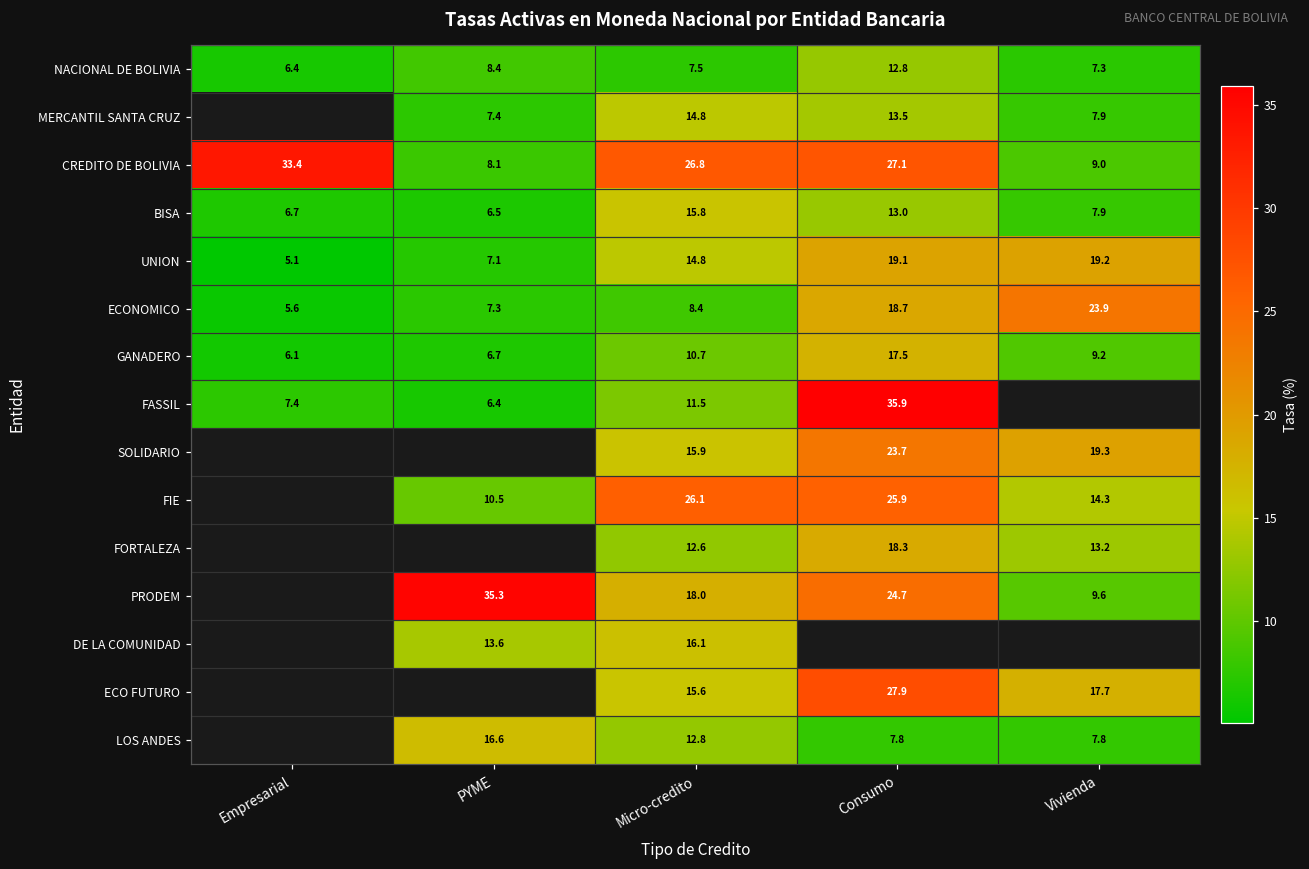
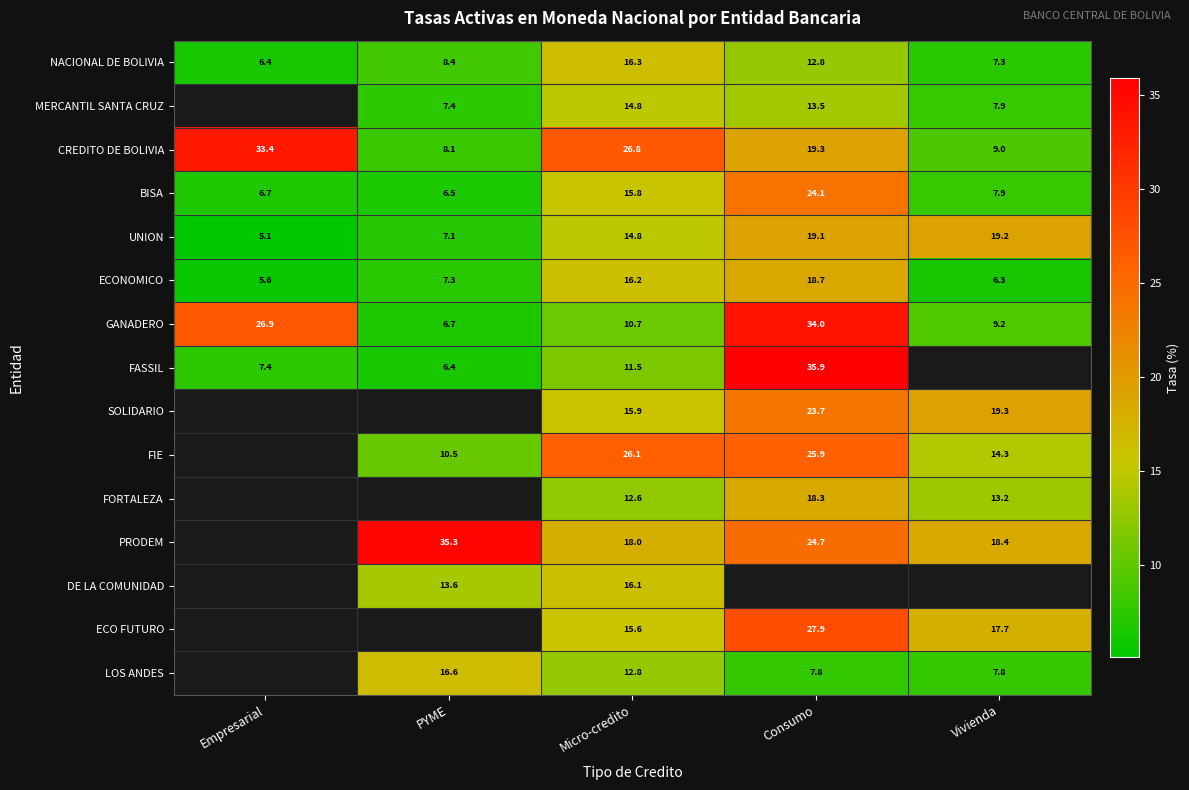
  {
    "NACIONAL DE BOLIVIA": {
      "Empresarial": 6.4,
      "PYME": 8.4,
-     "Micro-credito": 7.5,
+     "Micro-credito": 16.3,
      "Consumo": 12.8,
      "Vivienda": 7.3
    },
    "MERCANTIL SANTA CRUZ": {
      "PYME": 7.4,
      "Micro-credito": 14.8,
      "Consumo": 13.5,
      "Vivienda": 7.9
    },
    "CREDITO DE BOLIVIA": {
      "Empresarial": 33.4,
      "PYME": 8.1,
      "Micro-credito": 26.8,
-     "Consumo": 27.1,
+     "Consumo": 19.3,
      "Vivienda": 9.0
    },
    "BISA": {
      "Empresarial": 6.7,
      "PYME": 6.5,
      "Micro-credito": 15.8,
-     "Consumo": 13.0,
+     "Consumo": 24.1,
      "Vivienda": 7.9
    },
    "UNION": {
      "Empresarial": 5.1,
      "PYME": 7.1,
      "Micro-credito": 14.8,
      "Consumo": 19.1,
      "Vivienda": 19.2
    },
    "ECONOMICO": {
      "Empresarial": 5.6,
      "PYME": 7.3,
-     "Micro-credito": 8.4,
+     "Micro-credito": 16.2,
      "Consumo": 18.7,
-     "Vivienda": 23.9
+     "Vivienda": 6.3
    },
    "GANADERO": {
-     "Empresarial": 6.1,
+     "Empresarial": 26.9,
      "PYME": 6.7,
      "Micro-credito": 10.7,
-     "Consumo": 17.5,
+     "Consumo": 34.0,
      "Vivienda": 9.2
    },
    "FASSIL": {
      "Empresarial": 7.4,
      "PYME": 6.4,
      "Micro-credito": 11.5,
      "Consumo": 35.9
    },
    "SOLIDARIO": {
      "Micro-credito": 15.9,
      "Consumo": 23.7,
      "Vivienda": 19.3
    },
    "FIE": {
      "PYME": 10.5,
      "Micro-credito": 26.1,
      "Consumo": 25.9,
      "Vivienda": 14.3
    },
    "FORTALEZA": {
      "Micro-credito": 12.6,
      "Consumo": 18.3,
      "Vivienda": 13.2
    },
    "PRODEM": {
      "PYME": 35.3,
      "Micro-credito": 18.0,
      "Consumo": 24.7,
-     "Vivienda": 9.6
+     "Vivienda": 18.4
    },
    "DE LA COMUNIDAD": {
      "PYME": 13.6,
      "Micro-credito": 16.1
    },
    "ECO FUTURO": {
      "Micro-credito": 15.6,
      "Consumo": 27.9,
      "Vivienda": 17.7
    },
    "LOS ANDES": {
      "PYME": 16.6,
      "Micro-credito": 12.8,
      "Consumo": 7.8,
      "Vivienda": 7.8
    }
  }
